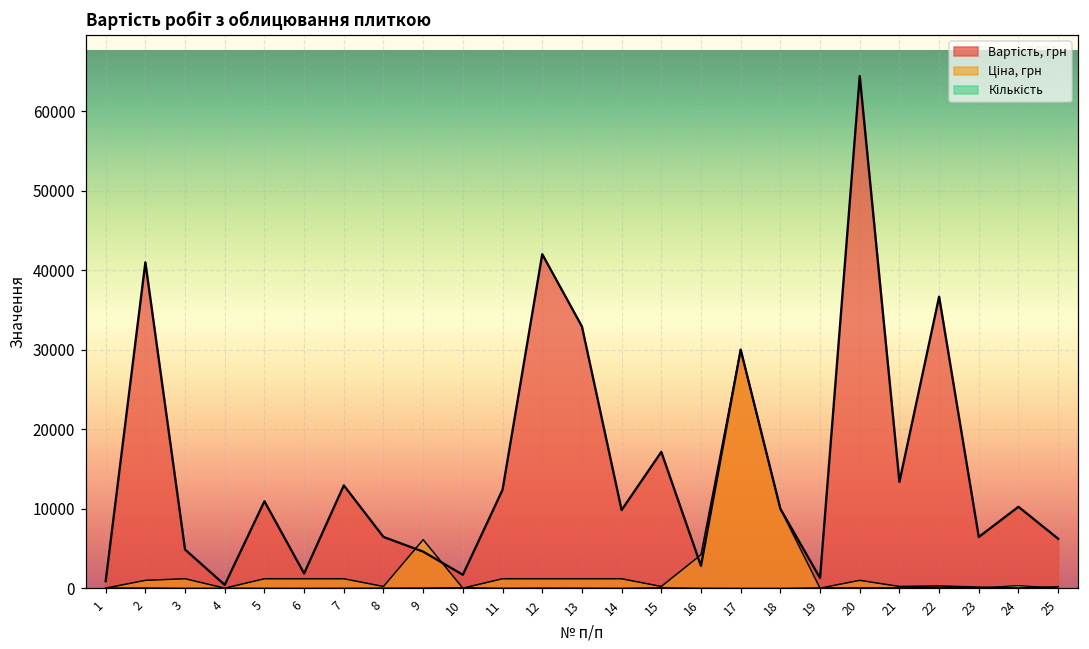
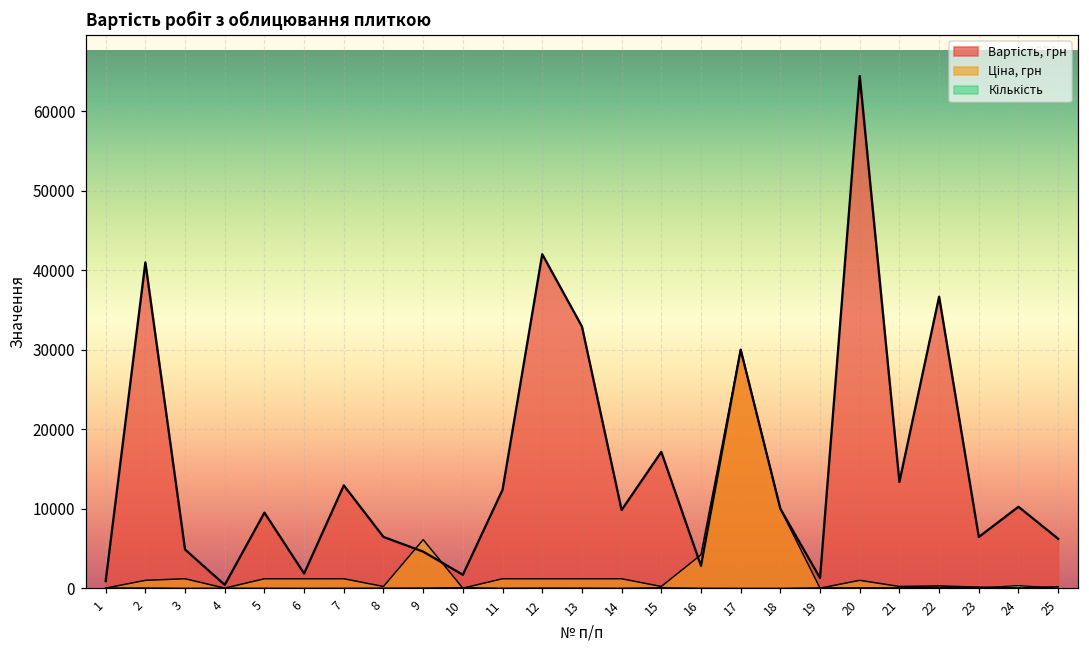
  {
    "Вартість, грн": {
      "1": 1000,
      "2": 41000,
      "3": 5000,
      "4": 0,
-     "5": 11000,
+     "5": 10000,
      "6": 2000,
      "7": 13000,
      "8": 6000,
      "9": 5000,
      "10": 2000,
      "11": 12000,
      "12": 42000,
      "13": 33000,
      "14": 10000,
      "15": 17000,
      "16": 3000,
      "19": 1000,
      "20": 64000,
      "21": 13000,
      "22": 37000,
      "23": 6000,
      "24": 10000,
      "25": 6000
    },
    "Ціна, грн": {
      "2": 1000,
      "3": 1000,
      "5": 1000,
      "6": 1000,
      "7": 1000,
      "9": 6000,
      "11": 1000,
      "12": 1000,
      "13": 1000,
      "14": 1000,
      "16": 4000,
      "20": 1000
    },
    "Кількість": {
      "2": 0,
      "3": 0,
      "5": 0,
      "6": 0,
      "7": 0,
      "9": 0,
      "11": 0,
      "12": 0,
      "13": 0,
      "14": 0,
      "16": 0,
      "17": 0,
      "18": 0,
      "20": 0
    }
  }
